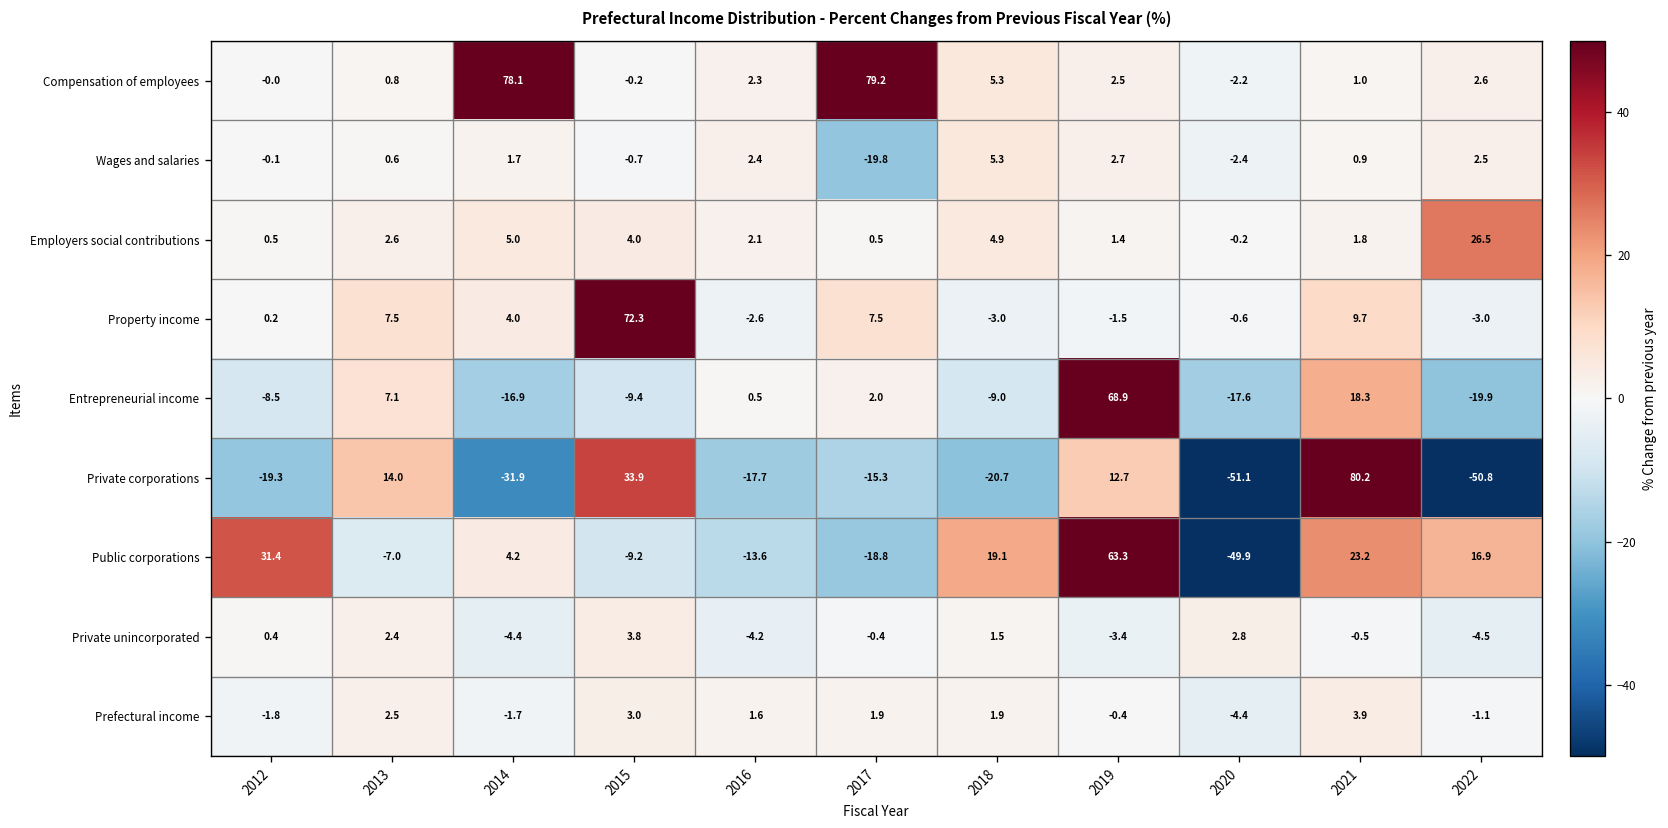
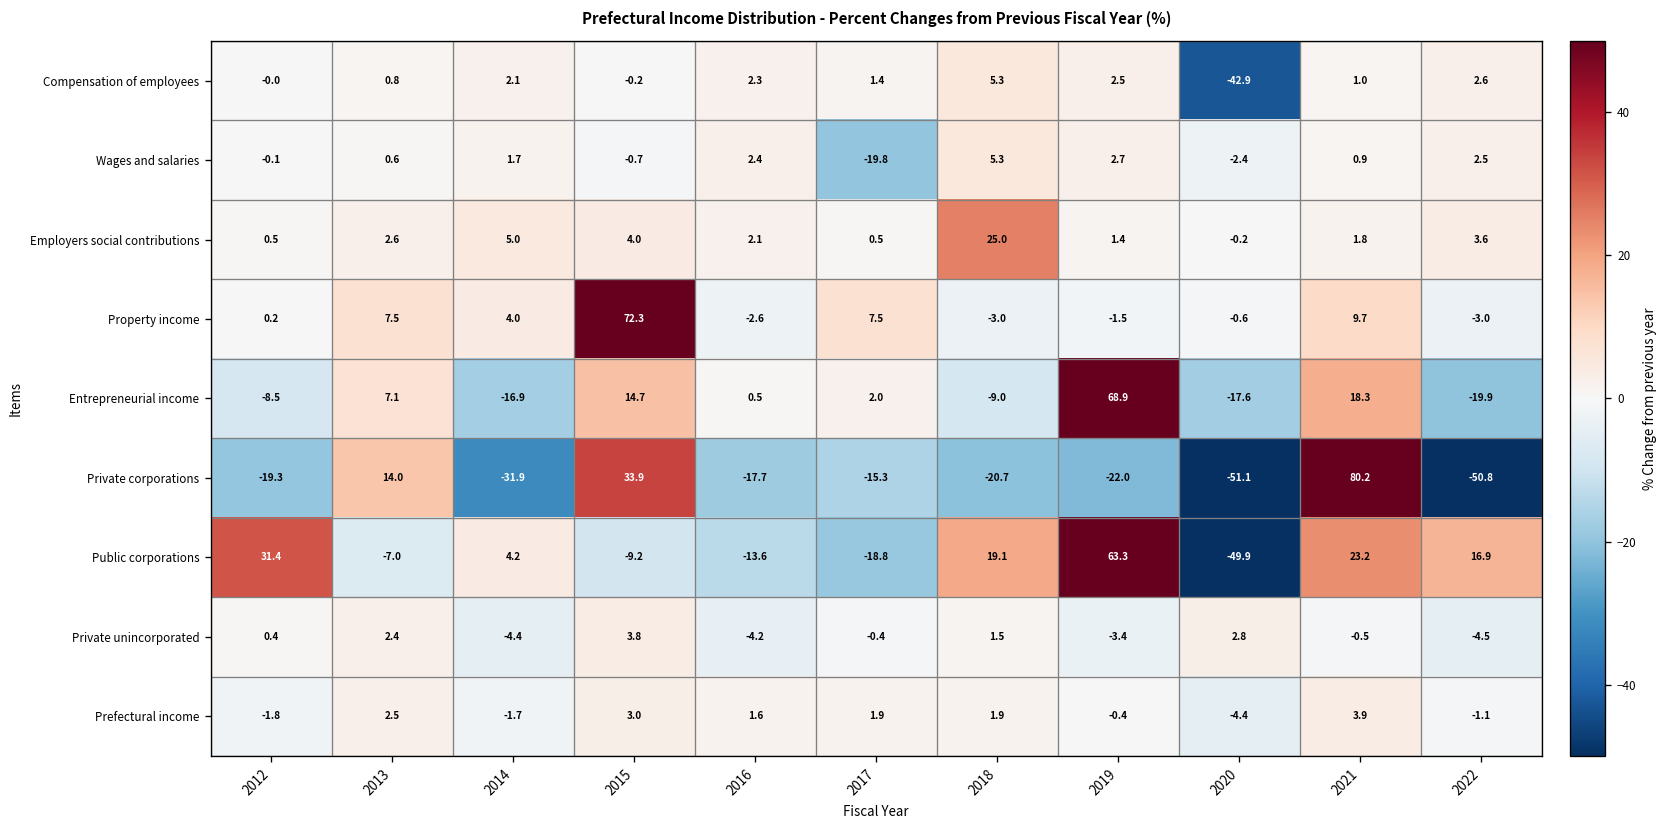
  {
    "Compensation of employees": {
      "2012": -0.0,
      "2013": 0.8,
-     "2014": 78.1,
+     "2014": 2.1,
      "2015": -0.2,
      "2016": 2.3,
-     "2017": 79.2,
+     "2017": 1.4,
      "2018": 5.3,
      "2019": 2.5,
-     "2020": -2.2,
+     "2020": -42.9,
      "2021": 1.0,
      "2022": 2.6
    },
    "Wages and salaries": {
      "2012": -0.1,
      "2013": 0.6,
      "2014": 1.7,
      "2015": -0.7,
      "2016": 2.4,
      "2017": -19.8,
      "2018": 5.3,
      "2019": 2.7,
      "2020": -2.4,
      "2021": 0.9,
      "2022": 2.5
    },
    "Employers social contributions": {
      "2012": 0.5,
      "2013": 2.6,
      "2014": 5.0,
      "2015": 4.0,
      "2016": 2.1,
      "2017": 0.5,
-     "2018": 4.9,
+     "2018": 25.0,
      "2019": 1.4,
      "2020": -0.2,
      "2021": 1.8,
-     "2022": 26.5
+     "2022": 3.6
    },
    "Property income": {
      "2012": 0.2,
      "2013": 7.5,
      "2014": 4.0,
      "2015": 72.3,
      "2016": -2.6,
      "2017": 7.5,
      "2018": -3.0,
      "2019": -1.5,
      "2020": -0.6,
      "2021": 9.7,
      "2022": -3.0
    },
    "Entrepreneurial income": {
      "2012": -8.5,
      "2013": 7.1,
      "2014": -16.9,
-     "2015": -9.4,
+     "2015": 14.7,
      "2016": 0.5,
      "2017": 2.0,
      "2018": -9.0,
      "2019": 68.9,
      "2020": -17.6,
      "2021": 18.3,
      "2022": -19.9
    },
    "Private corporations": {
      "2012": -19.3,
      "2013": 14.0,
      "2014": -31.9,
      "2015": 33.9,
      "2016": -17.7,
      "2017": -15.3,
      "2018": -20.7,
-     "2019": 12.7,
+     "2019": -22.0,
      "2020": -51.1,
      "2021": 80.2,
      "2022": -50.8
    },
    "Public corporations": {
      "2012": 31.4,
      "2013": -7.0,
      "2014": 4.2,
      "2015": -9.2,
      "2016": -13.6,
      "2017": -18.8,
      "2018": 19.1,
      "2019": 63.3,
      "2020": -49.9,
      "2021": 23.2,
      "2022": 16.9
    },
    "Private unincorporated": {
      "2012": 0.4,
      "2013": 2.4,
      "2014": -4.4,
      "2015": 3.8,
      "2016": -4.2,
      "2017": -0.4,
      "2018": 1.5,
      "2019": -3.4,
      "2020": 2.8,
      "2021": -0.5,
      "2022": -4.5
    },
    "Prefectural income": {
      "2012": -1.8,
      "2013": 2.5,
      "2014": -1.7,
      "2015": 3.0,
      "2016": 1.6,
      "2017": 1.9,
      "2018": 1.9,
      "2019": -0.4,
      "2020": -4.4,
      "2021": 3.9,
      "2022": -1.1
    }
  }
